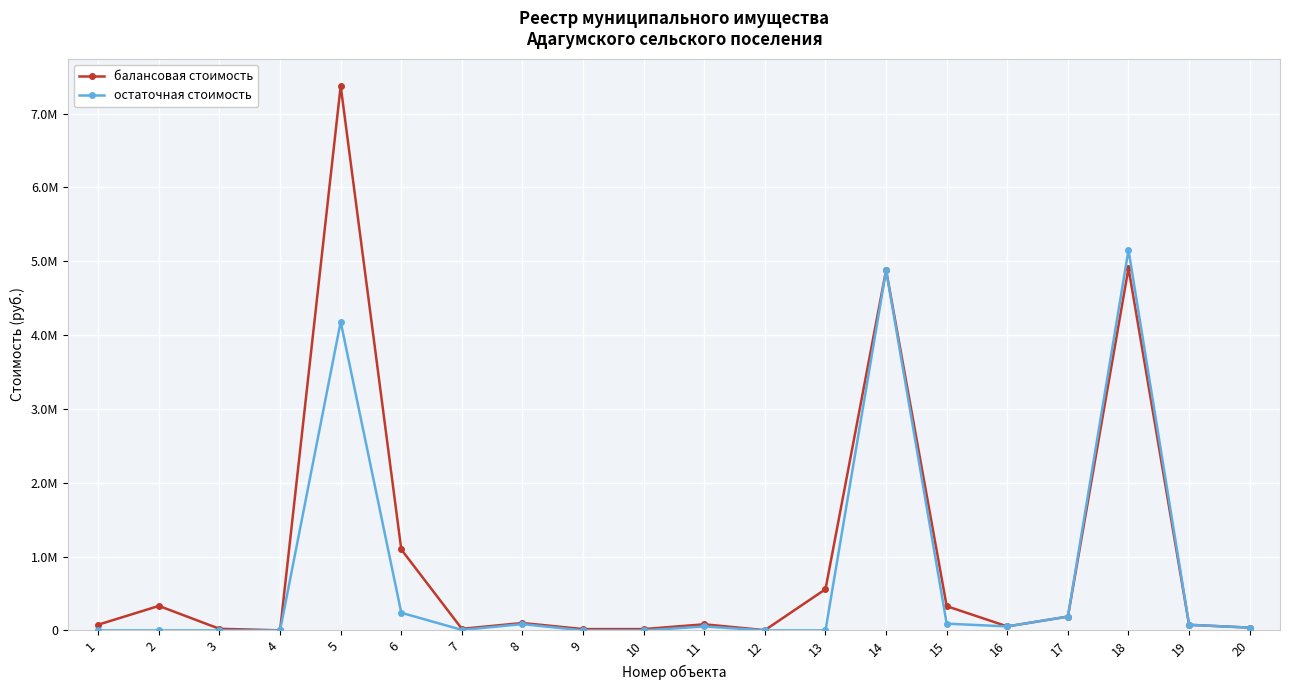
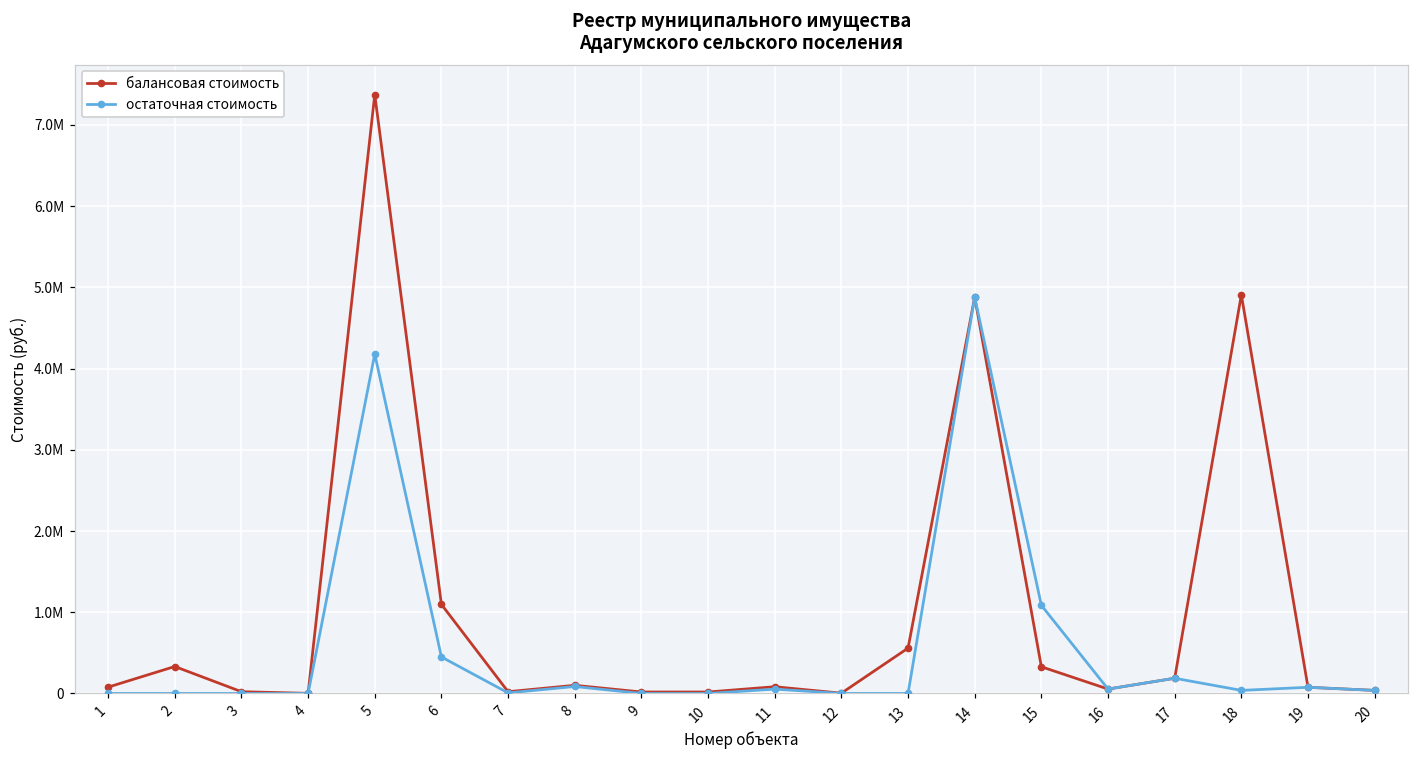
  {
    "балансовая стоимость": {
      "1": 100000,
      "2": 300000,
      "5": 7400000,
      "6": 1100000,
      "13": 600000,
      "15": 300000,
      "18": 4900000
    },
    "остаточная стоимость": {
      "1": 0,
      "2": 0,
      "5": 4200000,
-     "6": 200000,
+     "6": 400000,
      "13": 0,
-     "15": 100000,
-     "18": 5200000
+     "15": 1100000,
+     "18": 0
    }
  }
